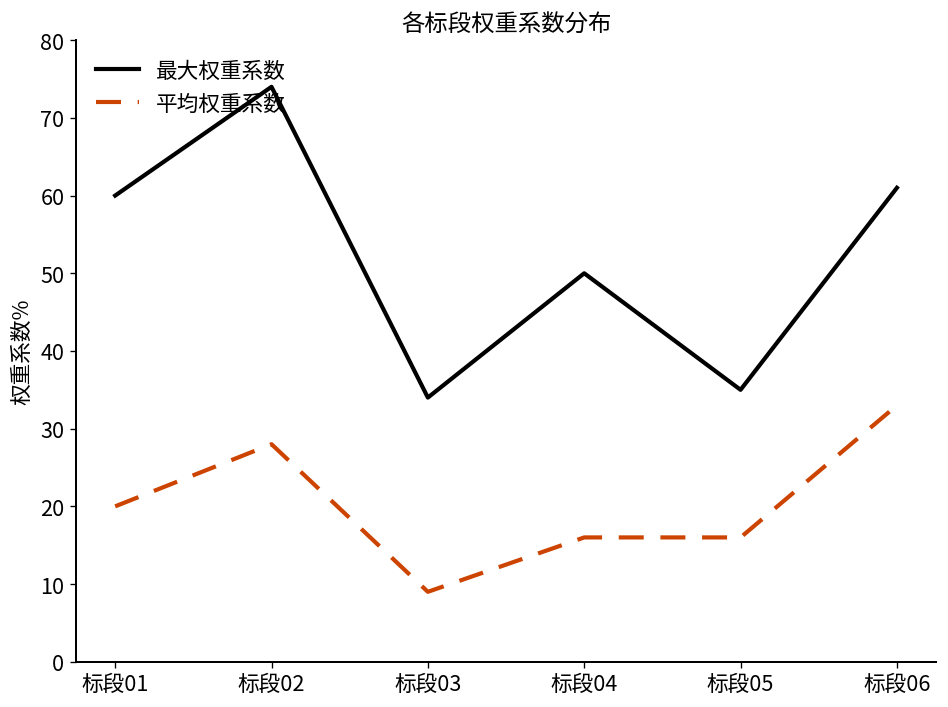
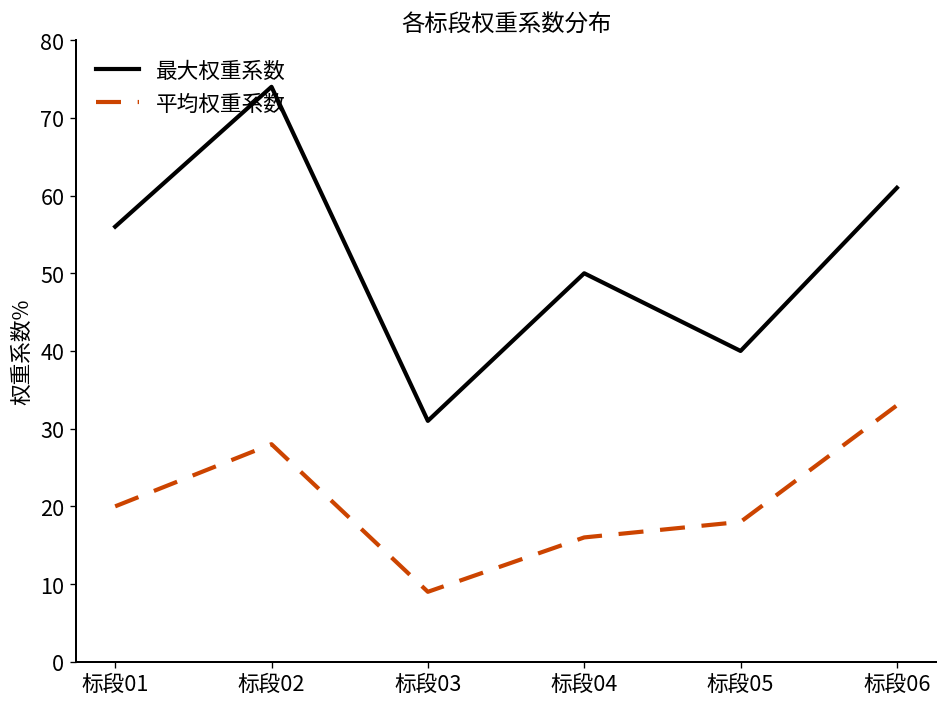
  {
    "最大权重系数": {
-     "标段01": 60,
+     "标段01": 56,
      "标段02": 74,
-     "标段03": 34,
+     "标段03": 31,
      "标段04": 50,
-     "标段05": 35,
+     "标段05": 40,
      "标段06": 61
    },
    "平均权重系数": {
      "标段01": 20,
      "标段02": 28,
      "标段03": 9,
      "标段04": 16,
-     "标段05": 16,
+     "标段05": 18,
      "标段06": 33
    }
  }
